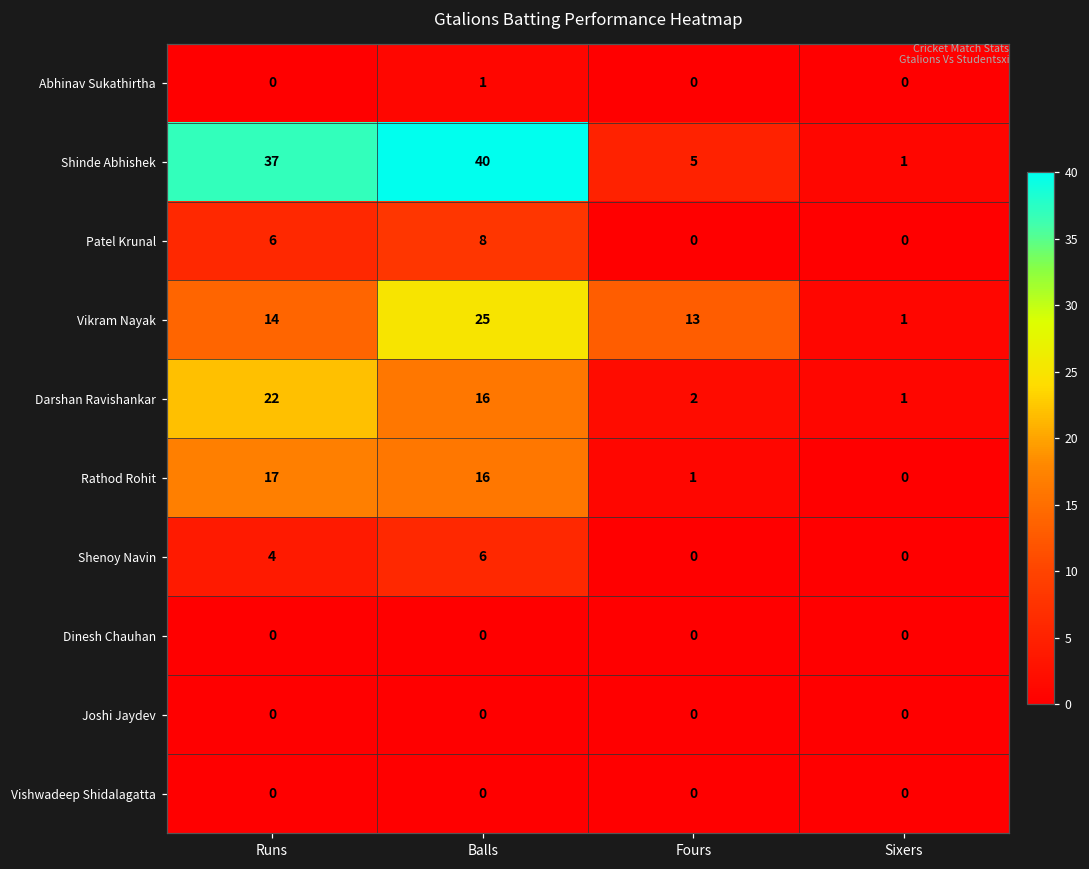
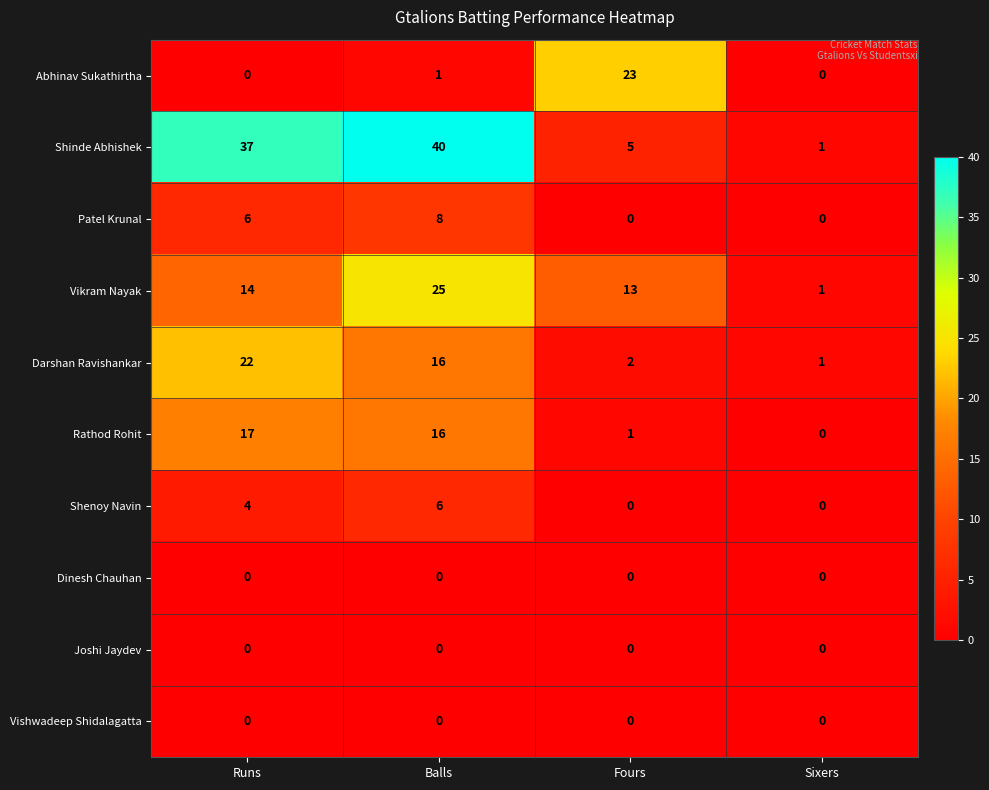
  {
    "Abhinav Sukathirtha": {
      "Runs": 0,
      "Balls": 1,
-     "Fours": 0
+     "Fours": 23
    },
    "Shinde Abhishek": {
      "Runs": 37,
      "Balls": 40,
      "Fours": 5,
      "Sixers": 1
    },
    "Patel Krunal": {
      "Runs": 6,
      "Balls": 8,
      "Fours": 0,
      "Sixers": 0
    },
    "Vikram Nayak": {
      "Runs": 14,
      "Balls": 25,
      "Fours": 13,
      "Sixers": 1
    },
    "Darshan Ravishankar": {
      "Runs": 22,
      "Balls": 16,
      "Fours": 2,
      "Sixers": 1
    },
    "Rathod Rohit": {
      "Runs": 17,
      "Balls": 16,
      "Fours": 1,
      "Sixers": 0
    },
    "Shenoy Navin": {
      "Runs": 4,
      "Balls": 6,
      "Fours": 0,
      "Sixers": 0
    },
    "Dinesh Chauhan": {
      "Runs": 0,
      "Balls": 0,
      "Fours": 0,
      "Sixers": 0
    },
    "Joshi Jaydev": {
      "Runs": 0,
      "Balls": 0,
      "Fours": 0,
      "Sixers": 0
    },
    "Vishwadeep Shidalagatta": {
      "Runs": 0,
      "Balls": 0,
      "Fours": 0,
      "Sixers": 0
    }
  }
